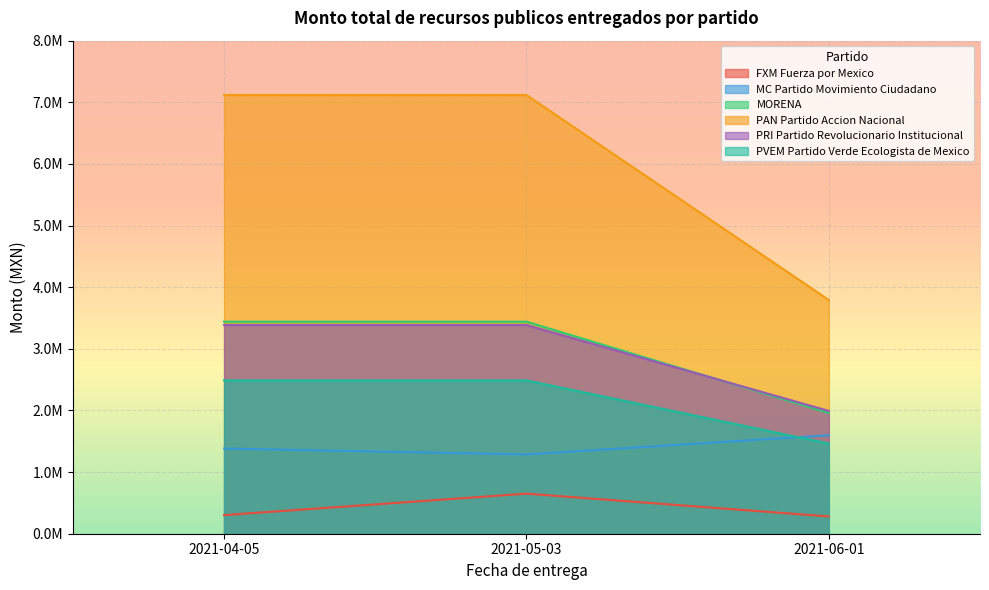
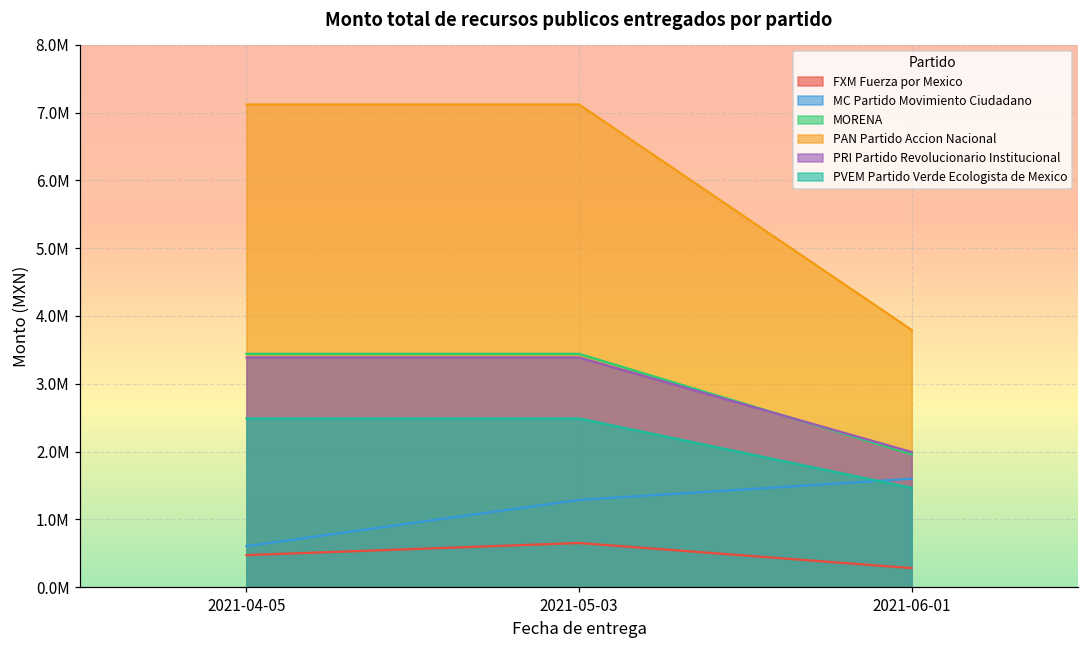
  {
    "FXM Fuerza por Mexico": {
-     "2021-04-05": 300000,
+     "2021-04-05": 500000,
      "2021-05-03": 700000,
      "2021-06-01": 300000
    },
    "MC Partido Movimiento Ciudadano": {
-     "2021-04-05": 1400000,
+     "2021-04-05": 600000,
      "2021-05-03": 1300000,
      "2021-06-01": 1600000
    },
    "PAN Partido Accion Nacional": {
      "2021-04-05": 7100000,
      "2021-05-03": 7100000,
      "2021-06-01": 3800000
    },
    "PRI Partido Revolucionario Institucional": {
      "2021-04-05": 3400000,
      "2021-05-03": 3400000
    }
  }
